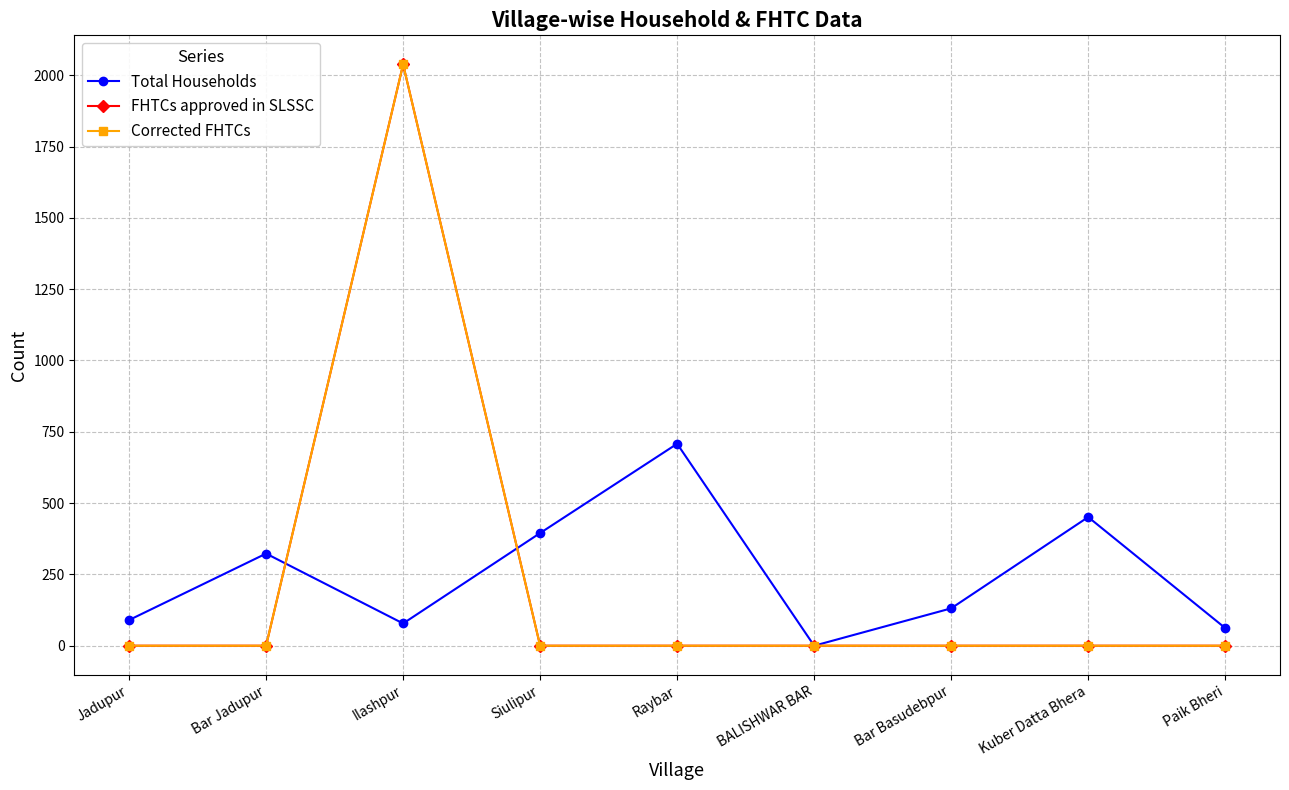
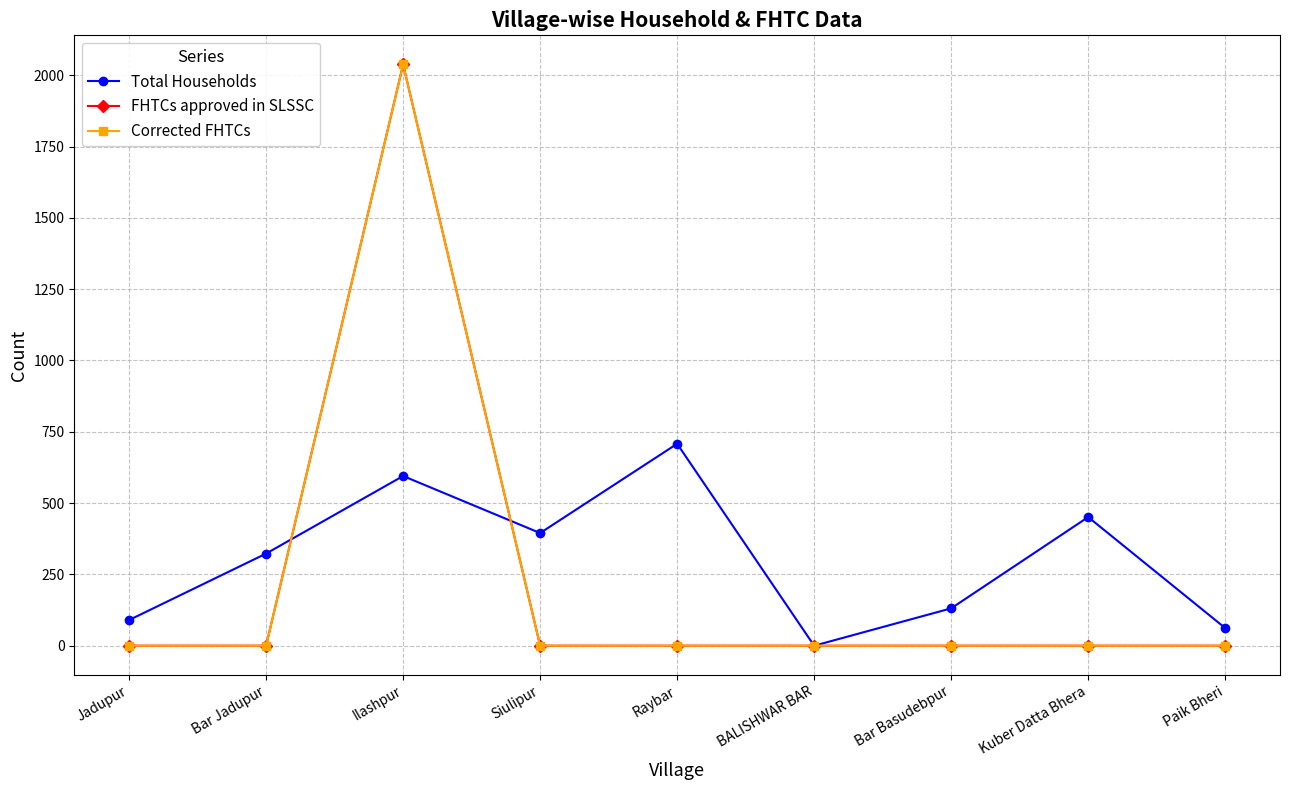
  {
    "Total Households": {
      "Jadupur": 90,
      "Bar Jadupur": 320,
-     "Ilashpur": 80,
+     "Ilashpur": 600,
      "Siulipur": 400,
      "Raybar": 710,
      "Bar Basudebpur": 130,
      "Kuber Datta Bhera": 450,
      "Paik Bheri": 60
    },
    "Corrected FHTCs": {
      "Jadupur": 0,
      "Bar Jadupur": 0,
      "Ilashpur": 2040,
      "Siulipur": 0,
      "Raybar": 0,
      "Bar Basudebpur": 0,
      "Kuber Datta Bhera": 0,
      "Paik Bheri": 0
    }
  }
